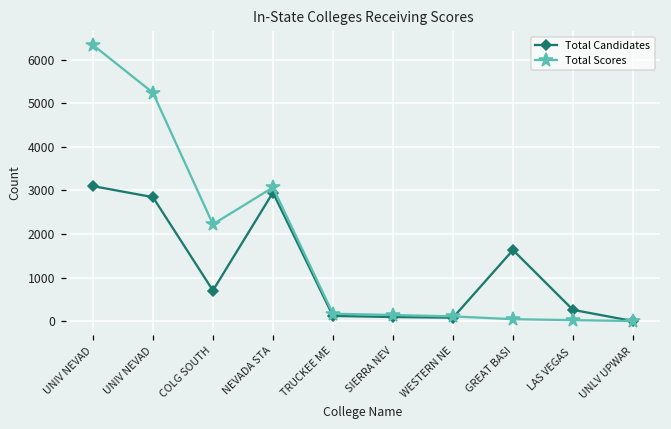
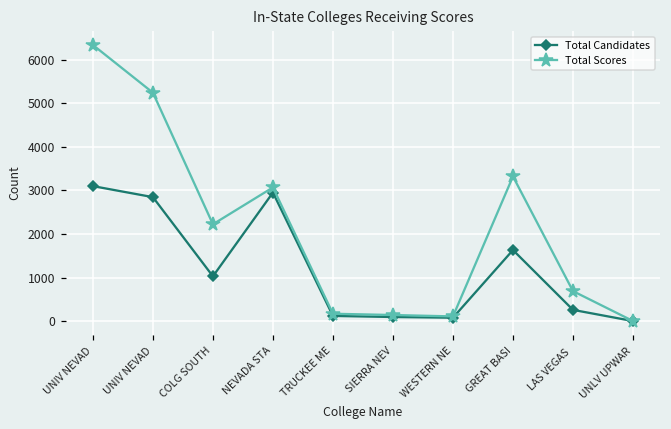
  {
    "Total Candidates": {
-     "COLG SOUTH": 700,
+     "COLG SOUTH": 1000,
      "NEVADA STA": 3000,
      "GREAT BASI": 1600,
      "LAS VEGAS": 300
    },
    "Total Scores": {
      "COLG SOUTH": 2200,
      "NEVADA STA": 3100,
-     "GREAT BASI": 0,
-     "LAS VEGAS": 0
+     "GREAT BASI": 3300,
+     "LAS VEGAS": 700
    }
  }
